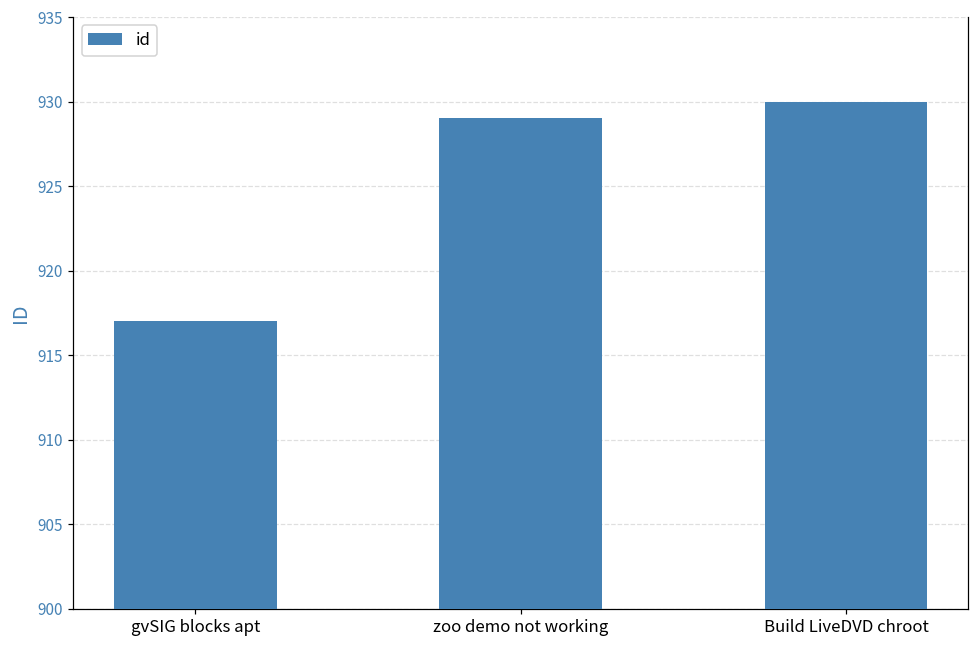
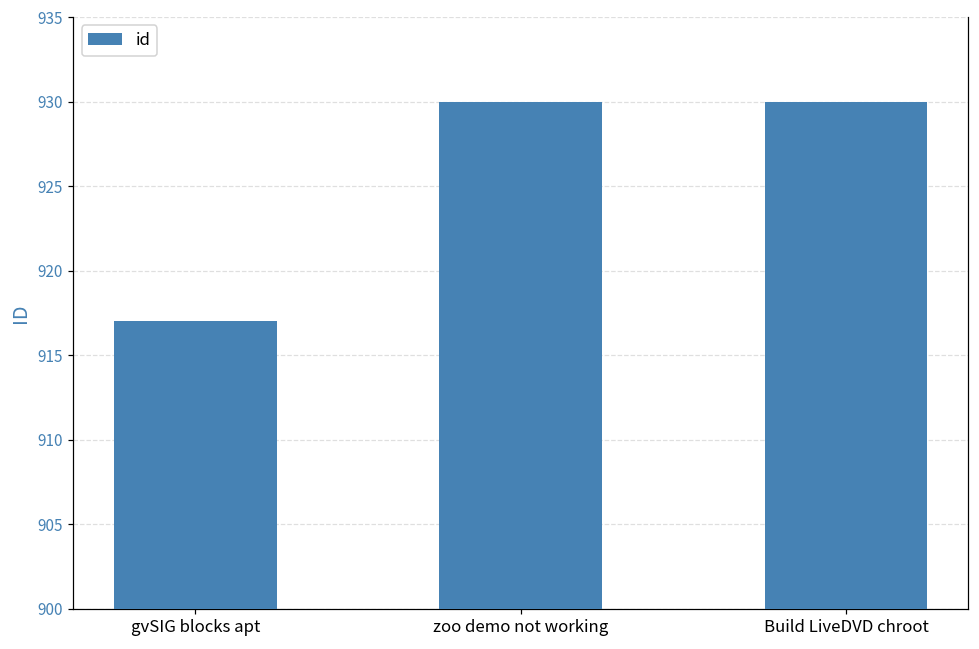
  {
    "gvSIG blocks apt": 917,
-   "zoo demo not working": 929,
+   "zoo demo not working": 930,
    "Build LiveDVD chroot": 930
  }
